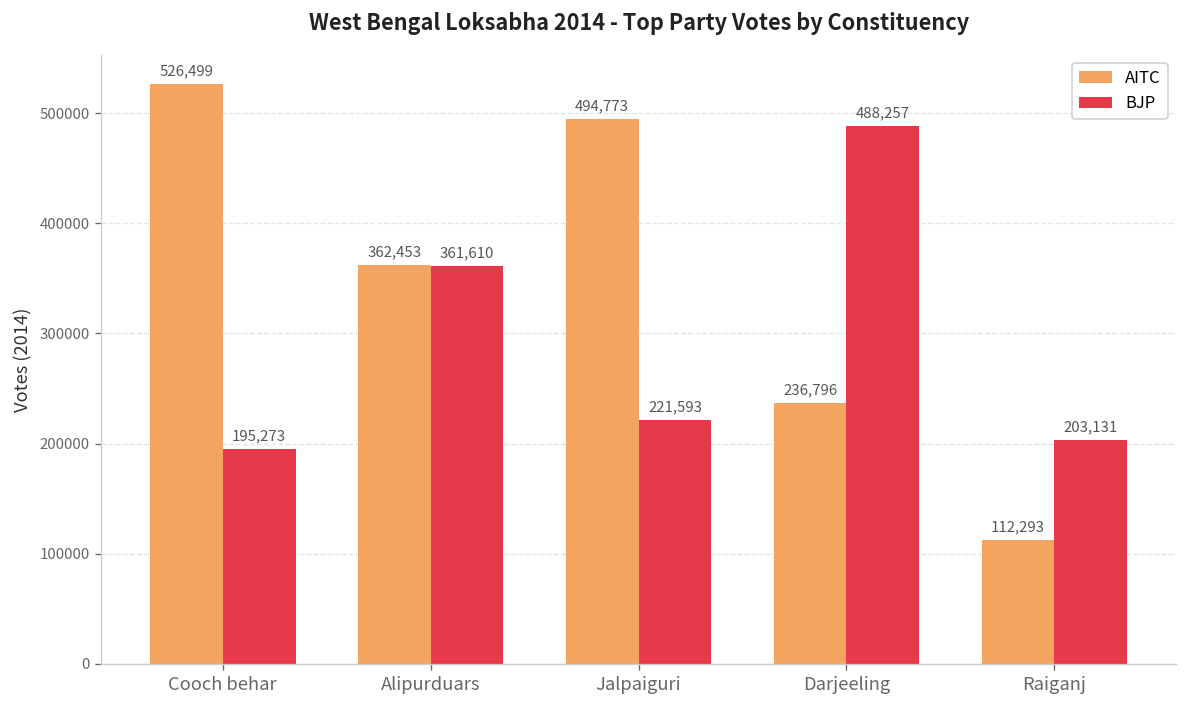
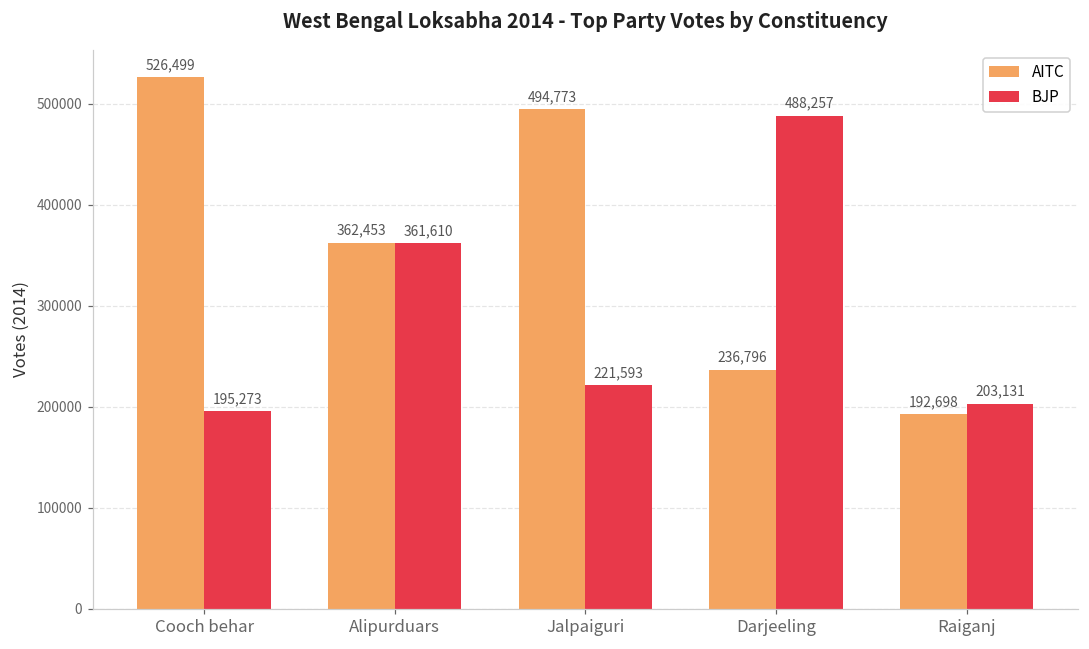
  {
    "AITC": {
      "Cooch behar": "526,499",
      "Alipurduars": "362,453",
      "Jalpaiguri": "494,773",
      "Darjeeling": "236,796",
-     "Raiganj": "112,293"
+     "Raiganj": "192,698"
    },
    "BJP": {
      "Cooch behar": "195,273",
      "Alipurduars": "361,610",
      "Jalpaiguri": "221,593",
      "Darjeeling": "488,257",
      "Raiganj": "203,131"
    }
  }
